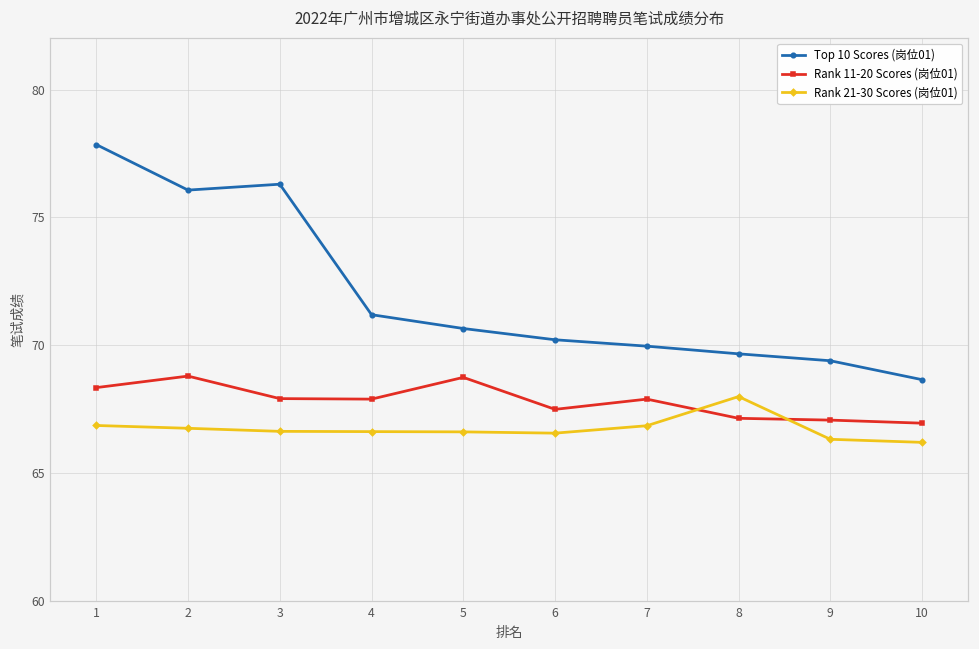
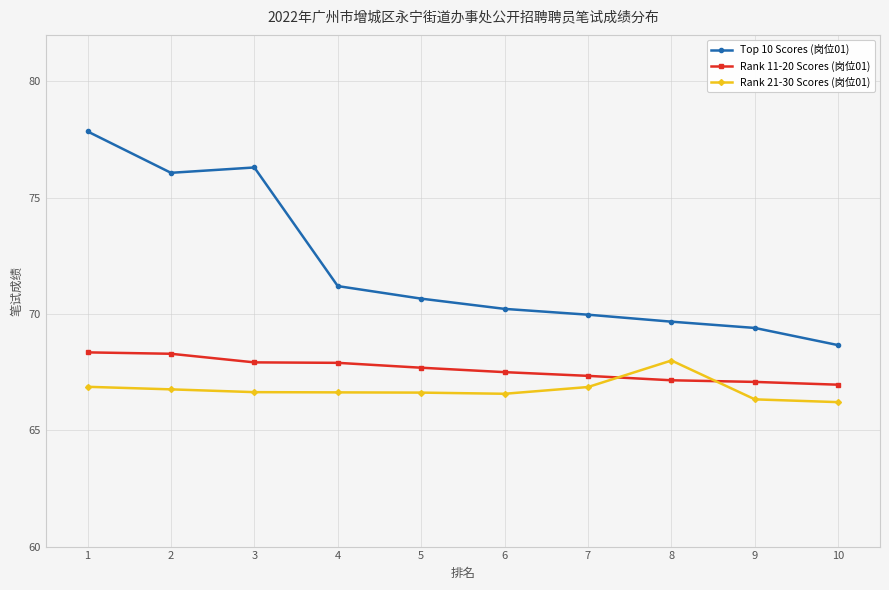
  {
    "Top 10 Scores (岗位01)": {
      "1": 77.9,
      "2": 76.1,
      "3": 76.3,
      "4": 71.2,
      "5": 70.7,
      "6": 70.2,
      "7": 70.0,
      "8": 69.7,
      "9": 69.4,
      "10": 68.7
    },
    "Rank 11-20 Scores (岗位01)": {
      "1": 68.4,
-     "2": 68.8,
+     "2": 68.3,
      "3": 67.9,
      "4": 67.9,
-     "5": 68.8,
+     "5": 67.7,
      "6": 67.5,
-     "7": 67.9,
+     "7": 67.3,
      "8": 67.2,
      "9": 67.1,
      "10": 67.0
    },
    "Rank 21-30 Scores (岗位01)": {
      "1": 66.9,
      "2": 66.8,
      "3": 66.6,
      "4": 66.6,
      "5": 66.6,
      "6": 66.6,
      "7": 66.9,
      "8": 68.0,
      "9": 66.3,
      "10": 66.2
    }
  }
